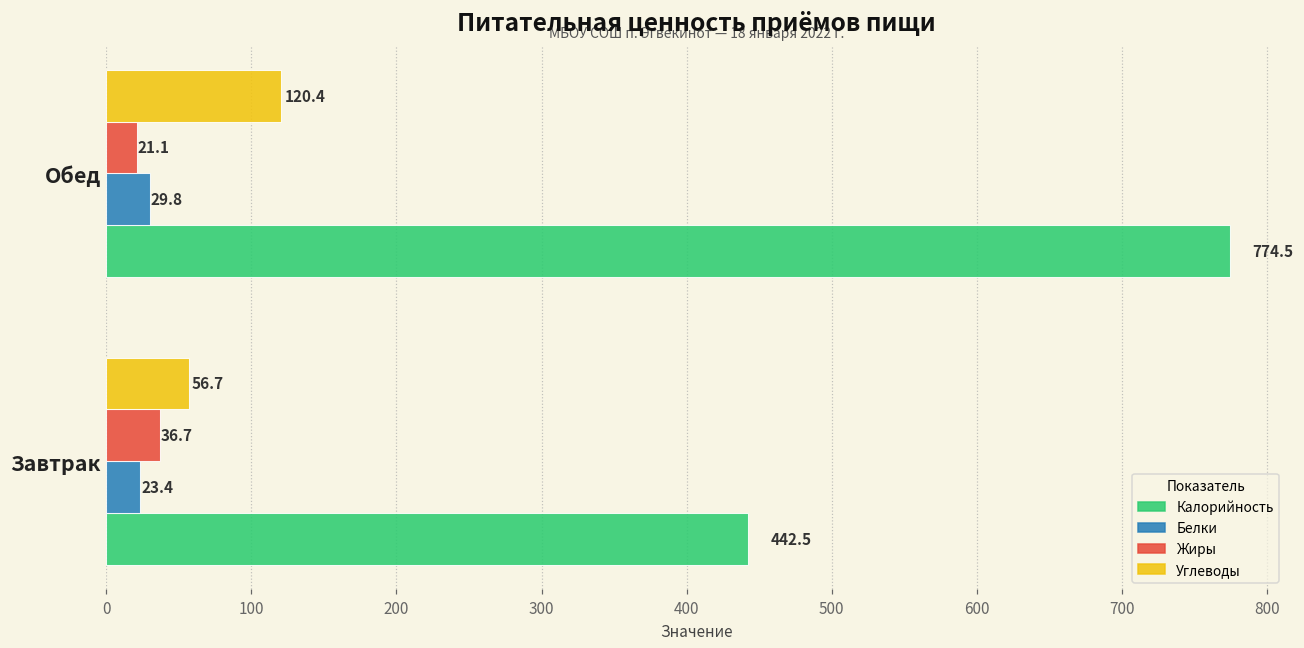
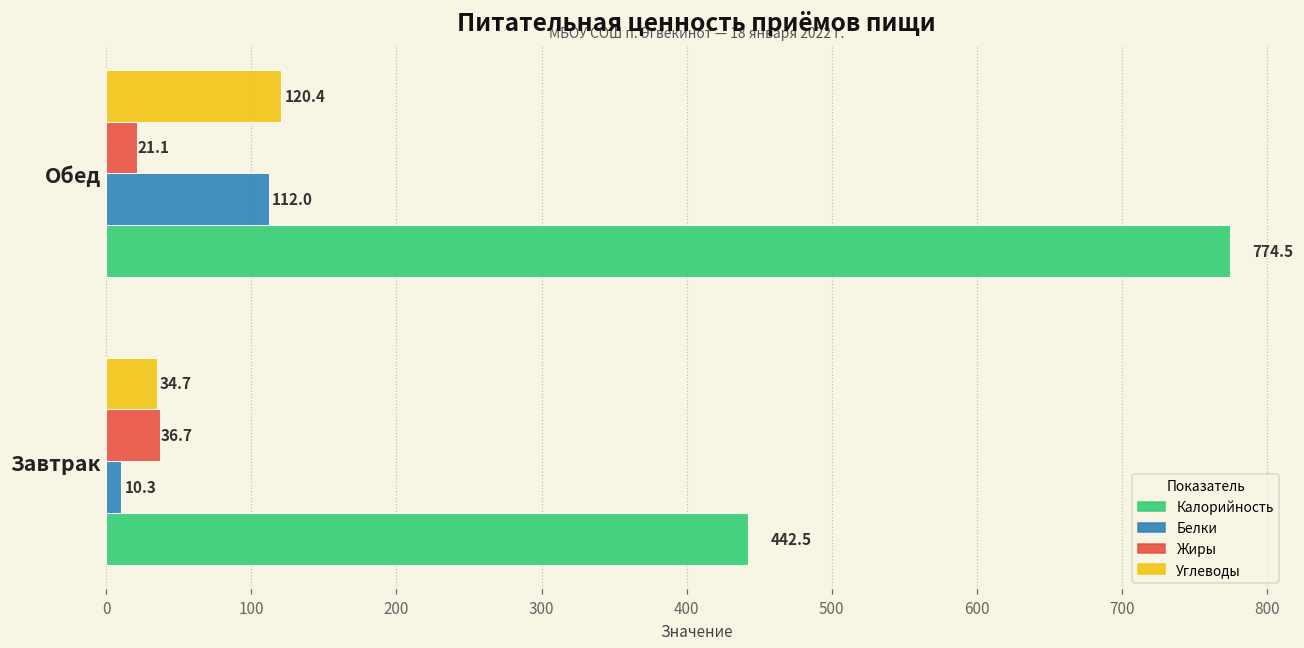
  {
    "Калорийность": {
      "Обед": 774.5,
      "Завтрак": 442.5
    },
    "Белки": {
-     "Обед": 29.8,
-     "Завтрак": 23.4
+     "Обед": 112.0,
+     "Завтрак": 10.3
    },
    "Жиры": {
      "Обед": 21.1,
      "Завтрак": 36.7
    },
    "Углеводы": {
      "Обед": 120.4,
-     "Завтрак": 56.7
+     "Завтрак": 34.7
    }
  }
